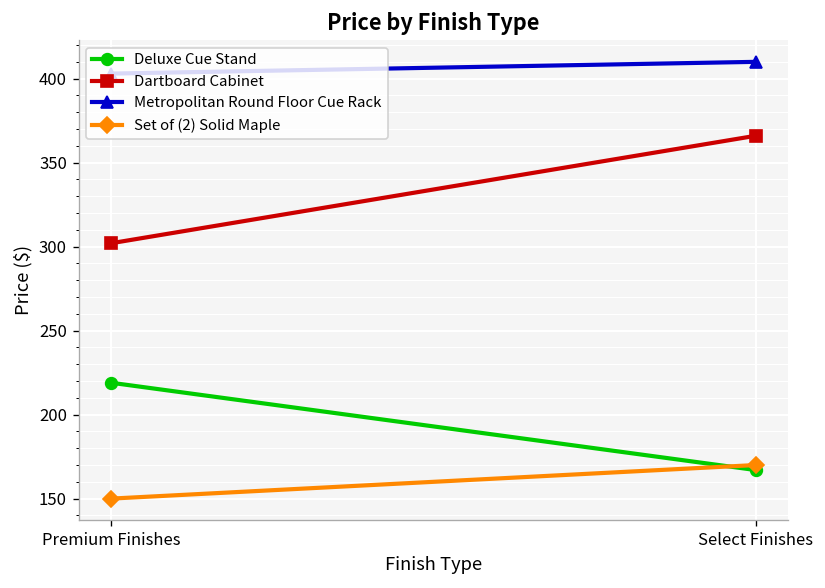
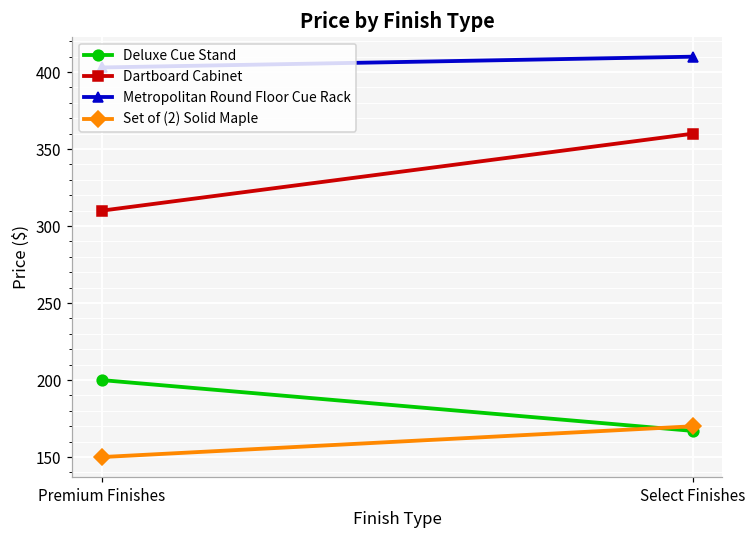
  {
    "Deluxe Cue Stand": {
-     "Premium Finishes": 219,
+     "Premium Finishes": 200,
      "Select Finishes": 167
    },
    "Dartboard Cabinet": {
-     "Premium Finishes": 302,
-     "Select Finishes": 366
+     "Premium Finishes": 310,
+     "Select Finishes": 360
    },
    "Metropolitan Round Floor Cue Rack": {
      "Select Finishes": 410
    },
    "Set of (2) Solid Maple": {
      "Premium Finishes": 150,
      "Select Finishes": 170
    }
  }
